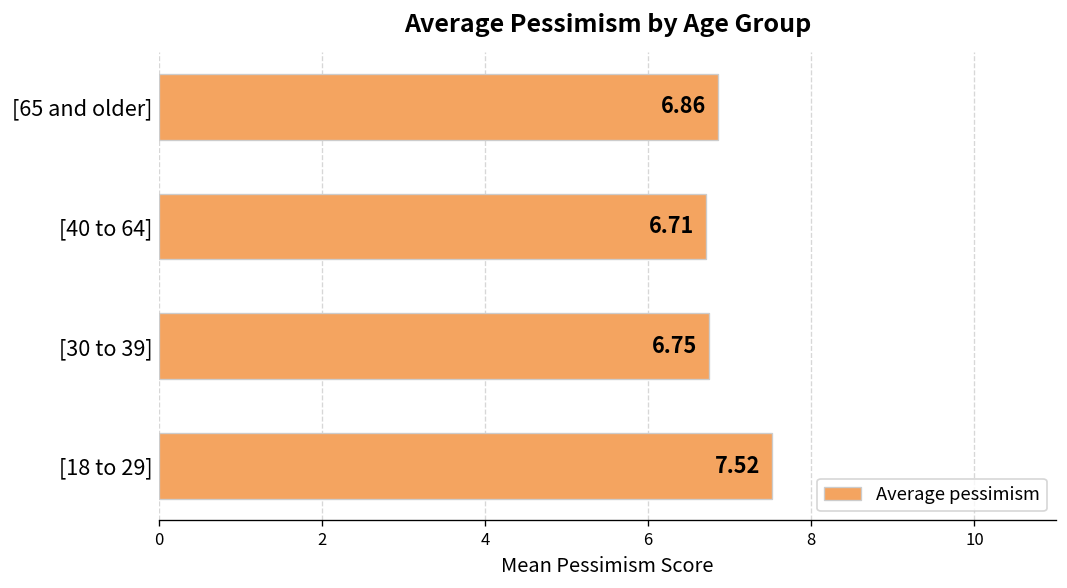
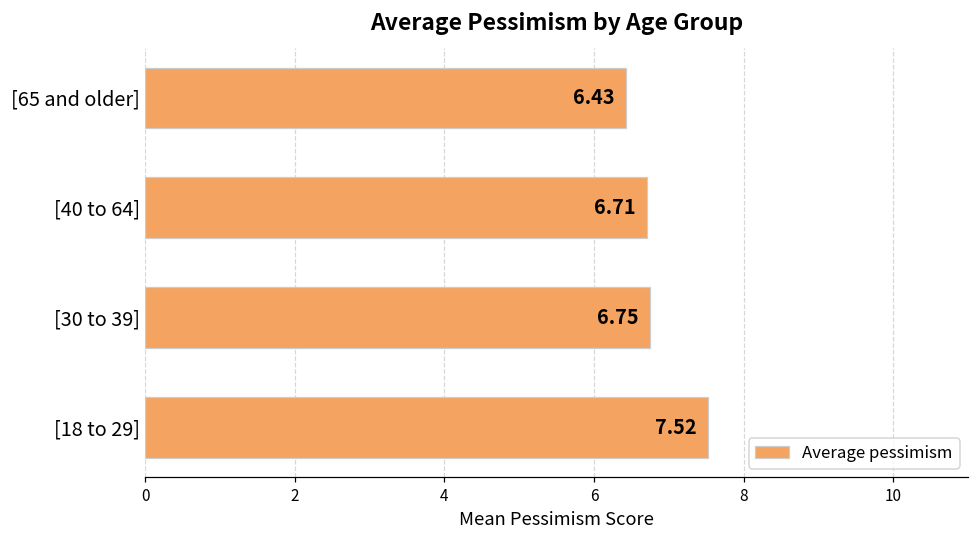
  {
-   "[65 and older]": 6.86,
+   "[65 and older]": 6.43,
    "[40 to 64]": 6.71,
    "[30 to 39]": 6.75,
    "[18 to 29]": 7.52
  }
